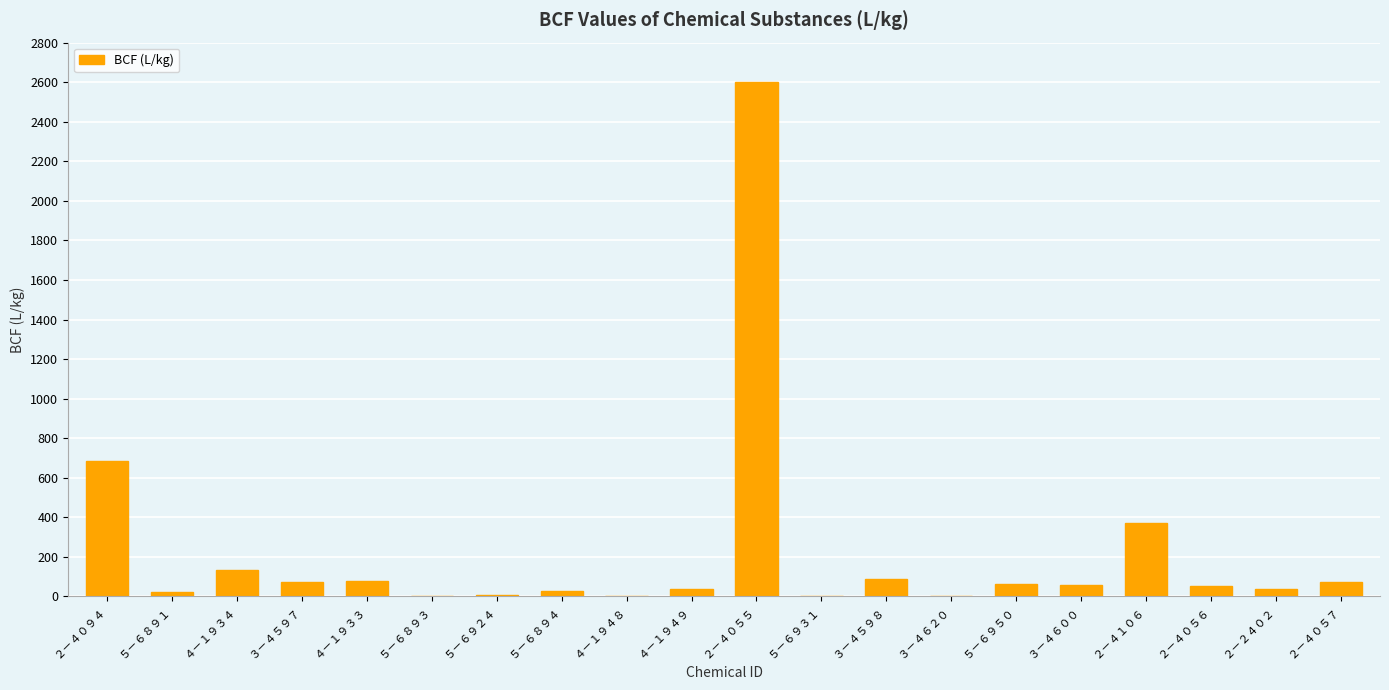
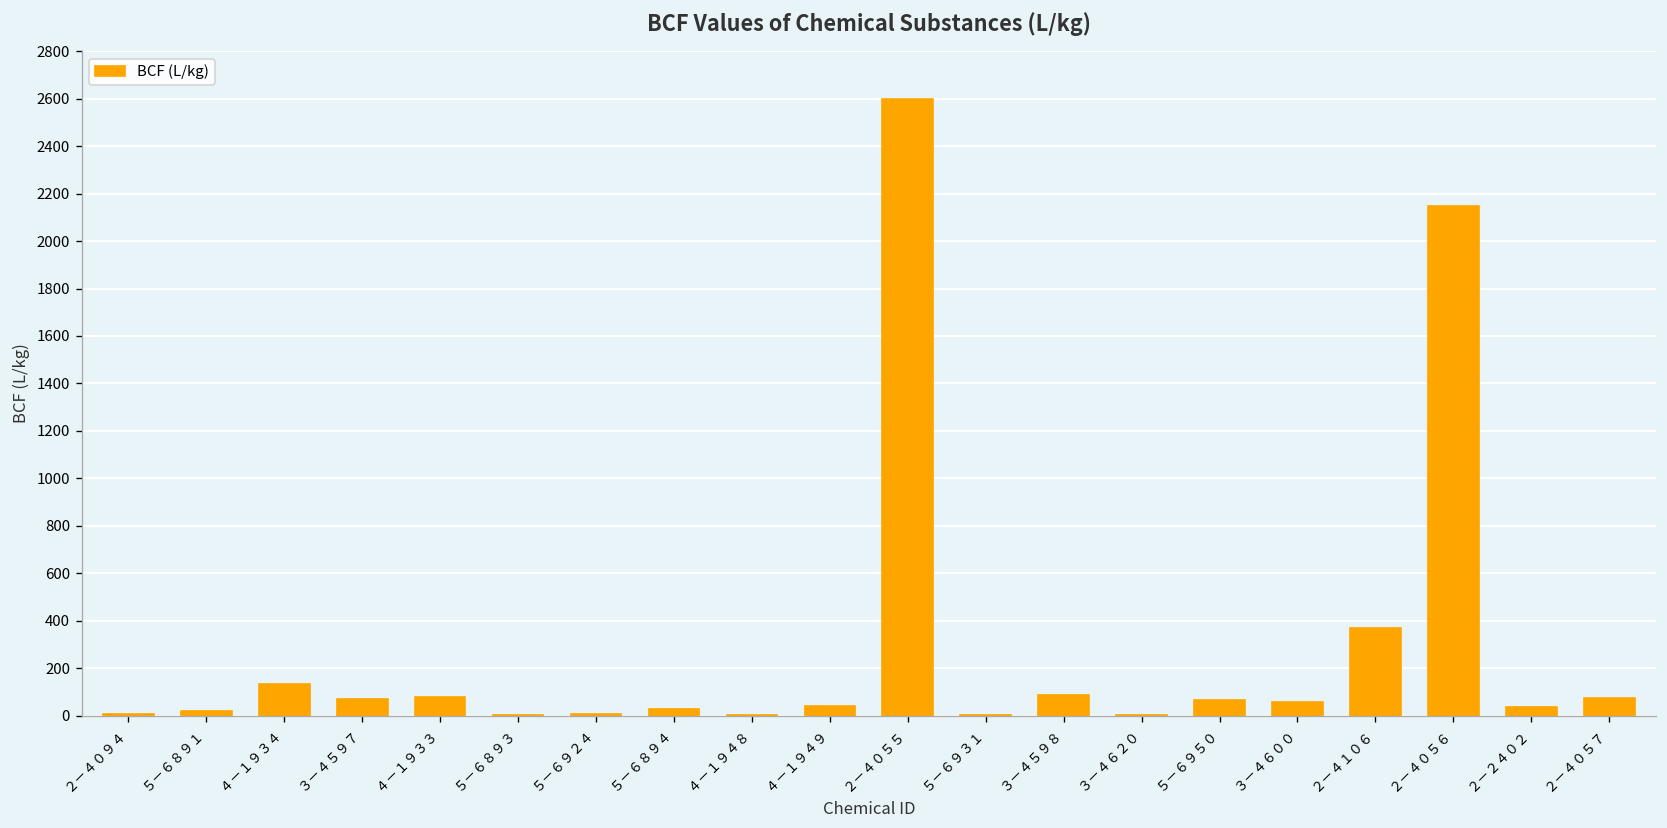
  {
-   "２－４０９４": 680,
+   "２－４０９４": 10,
    "５－６８９１": 20,
    "４－１９３４": 130,
    "３－４５９７": 70,
    "４－１９３３": 80,
    "５－６８９４": 30,
    "４－１９４９": 40,
    "２－４０５５": 2600,
    "３－４５９８": 90,
    "５－６９５０": 70,
    "３－４６００": 60,
    "２－４１０６": 370,
-   "２－４０５６": 50,
+   "２－４０５６": 2150,
    "２－２４０２": 40,
    "２－４０５７": 70
  }
